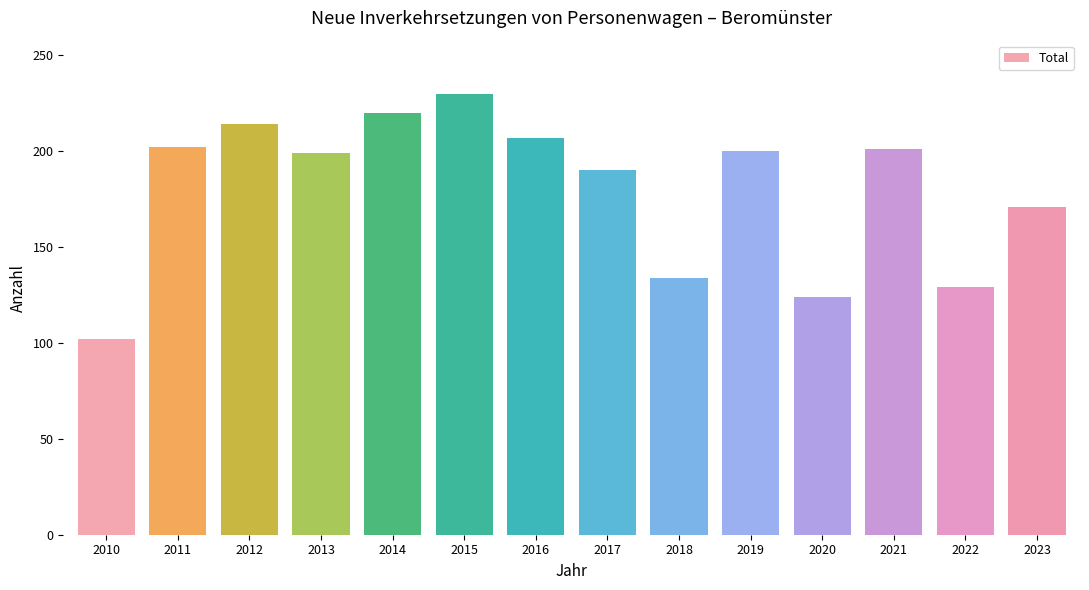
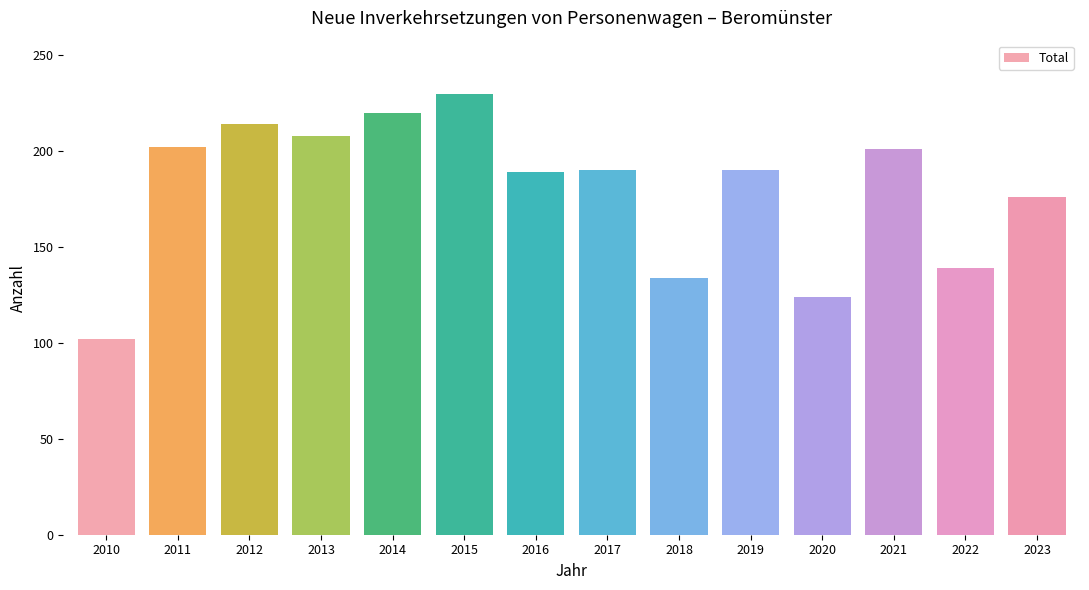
  {
    "2010": 102,
    "2011": 202,
    "2012": 214,
-   "2013": 199,
+   "2013": 208,
    "2014": 220,
    "2015": 230,
-   "2016": 207,
+   "2016": 189,
    "2017": 190,
    "2018": 134,
-   "2019": 200,
+   "2019": 190,
    "2020": 124,
    "2021": 201,
-   "2022": 129,
-   "2023": 171
+   "2022": 139,
+   "2023": 176
  }
